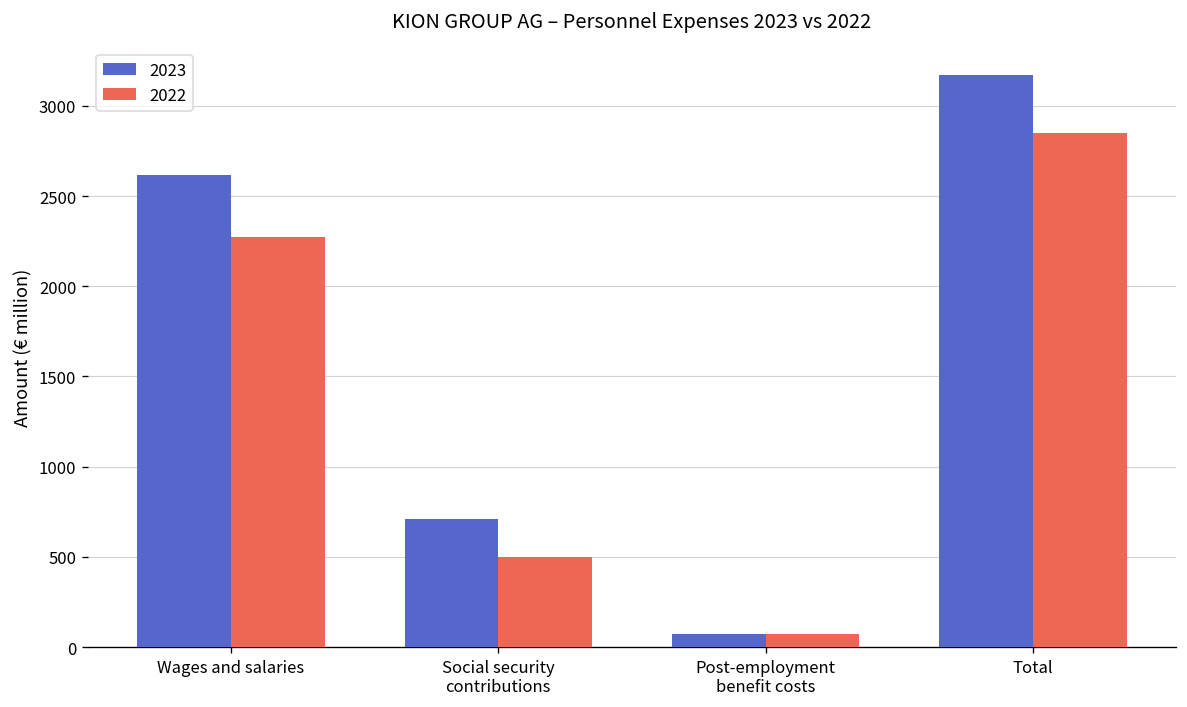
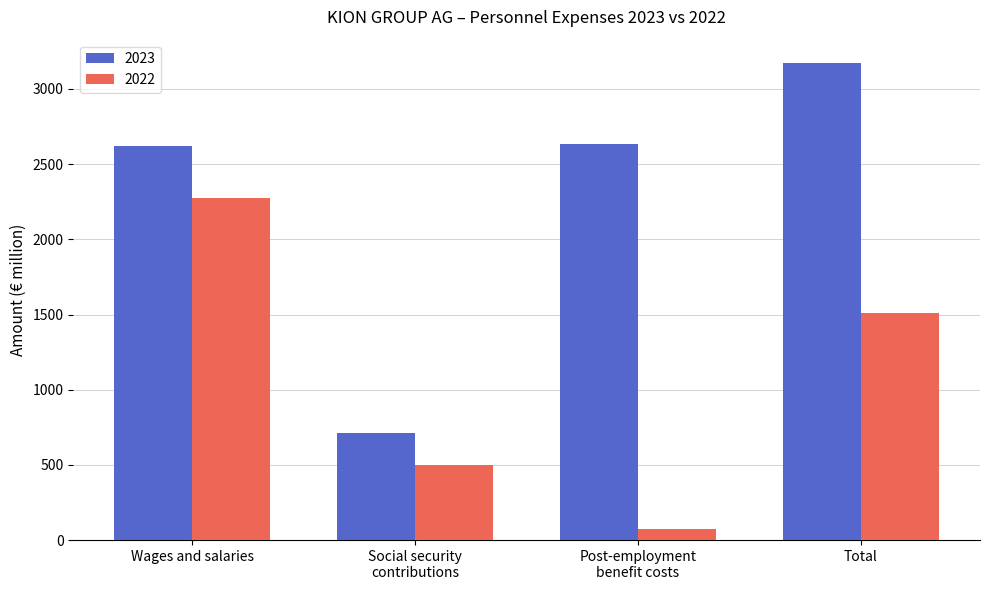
  {
    "2023": {
      "Wages and salaries": 2620,
      "Social security contributions": 710,
-     "Post-employment benefit costs": 70,
+     "Post-employment benefit costs": 2640,
      "Total": 3170
    },
    "2022": {
      "Wages and salaries": 2270,
      "Social security contributions": 500,
      "Post-employment benefit costs": 70,
-     "Total": 2850
+     "Total": 1510
    }
  }
